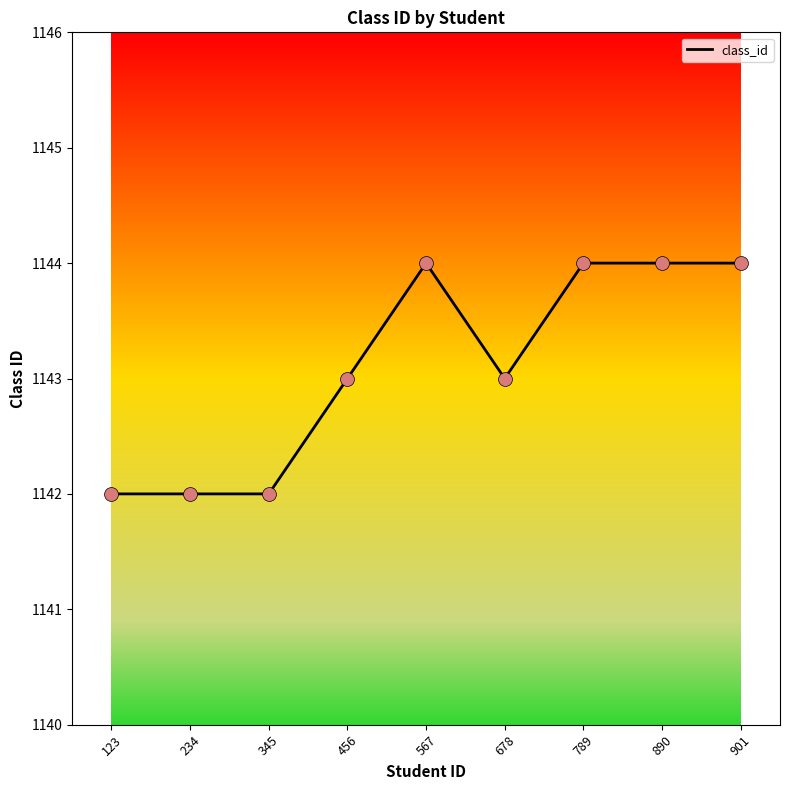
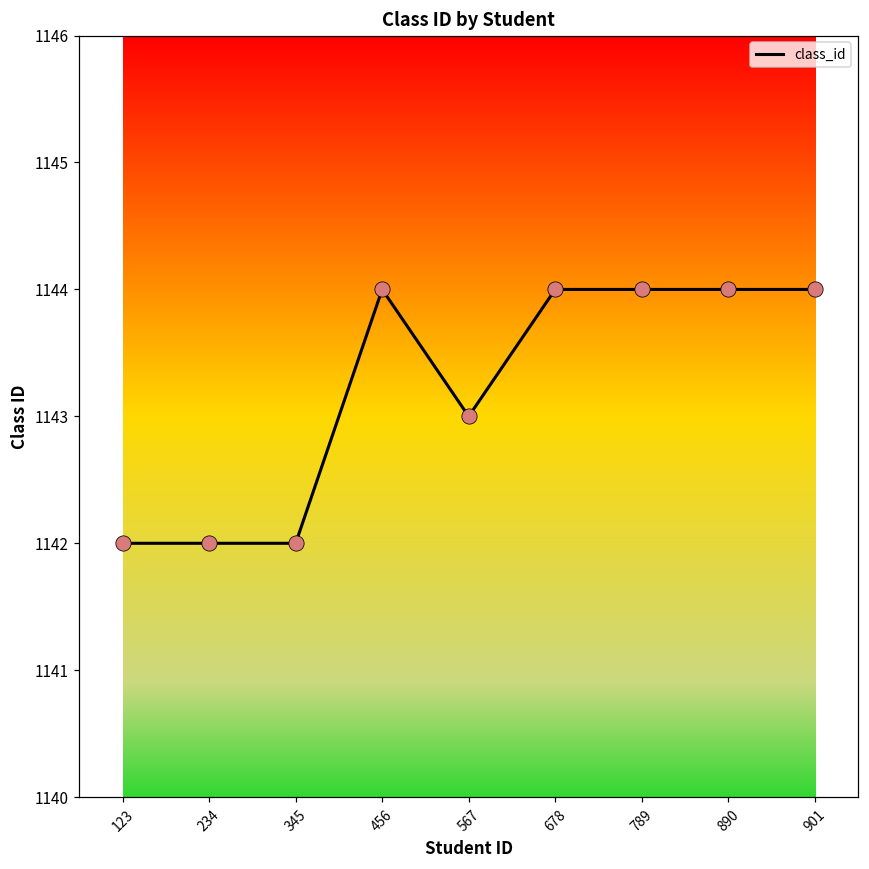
  {
    "123": 1142,
    "234": 1142,
    "345": 1142,
-   "456": 1143,
-   "567": 1144,
-   "678": 1143,
+   "456": 1144,
+   "567": 1143,
+   "678": 1144,
    "789": 1144,
    "890": 1144,
    "901": 1144
  }
